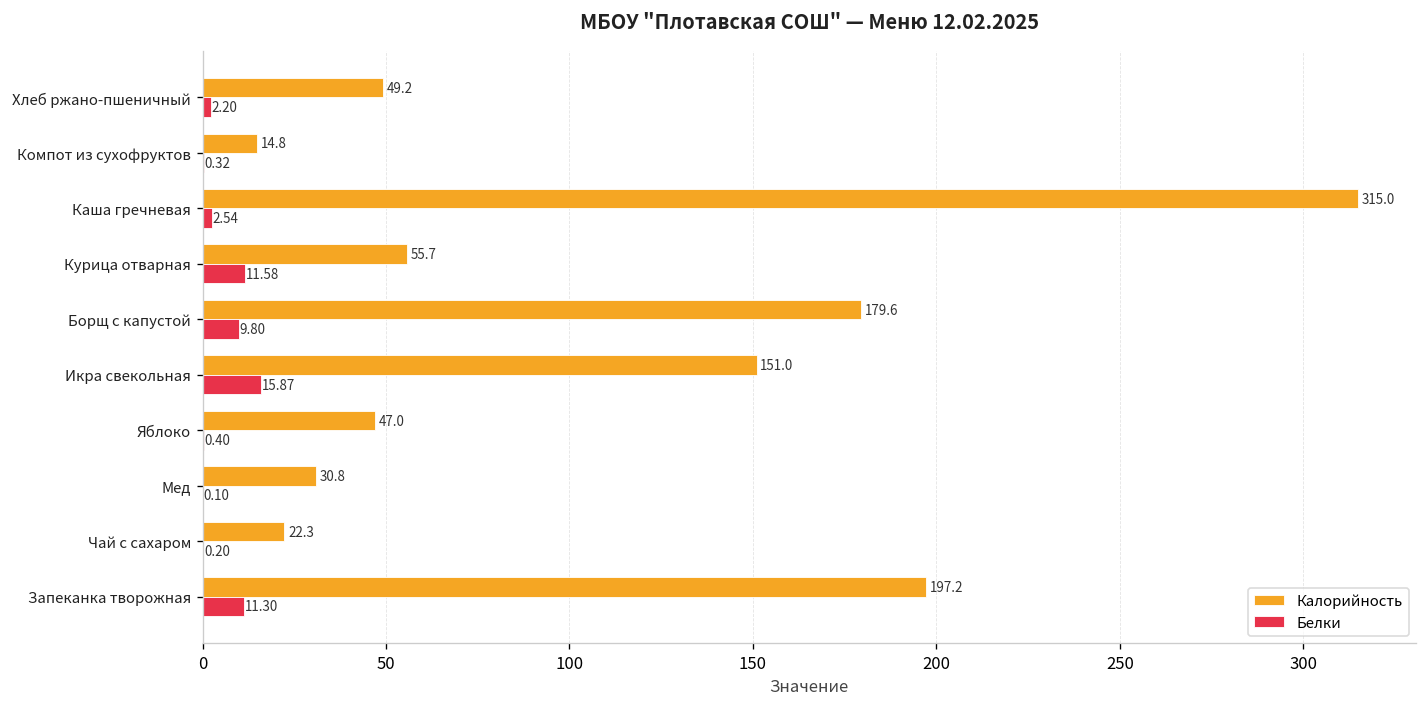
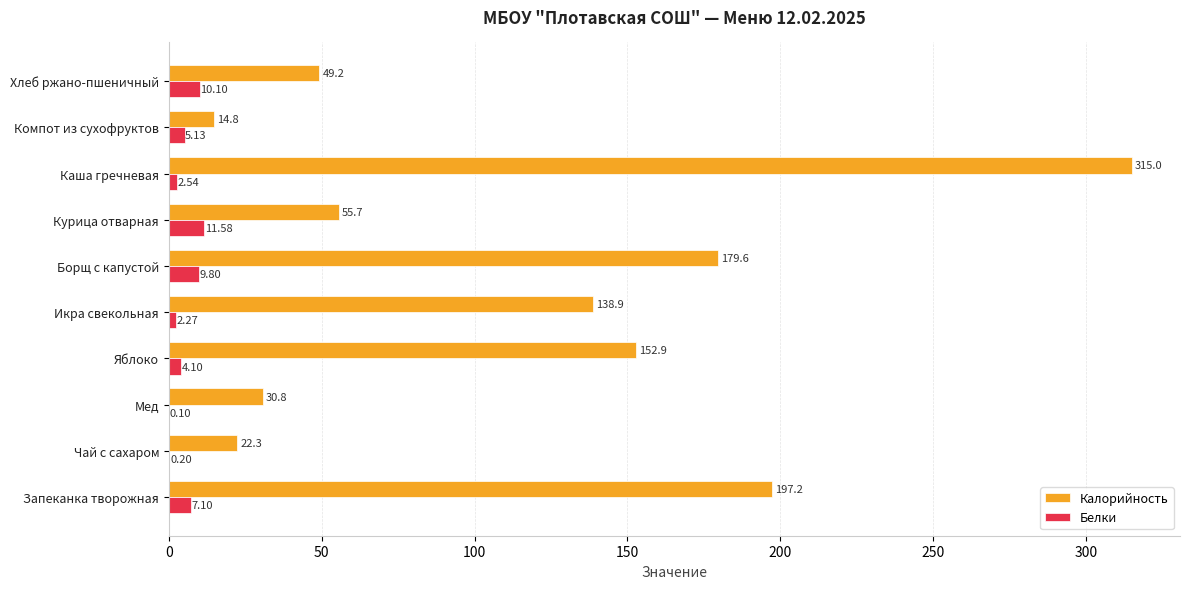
  {
    "Калорийность": {
      "Хлеб ржано-пшеничный": 49.2,
      "Компот из сухофруктов": 14.8,
      "Каша гречневая": 315.0,
      "Курица отварная": 55.7,
      "Борщ с капустой": 179.6,
-     "Икра свекольная": 151.0,
-     "Яблоко": 47.0,
+     "Икра свекольная": 138.9,
+     "Яблоко": 152.9,
      "Мед": 30.8,
      "Чай с сахаром": 22.3,
      "Запеканка творожная": 197.2
    },
    "Белки": {
-     "Хлеб ржано-пшеничный": 2.20,
-     "Компот из сухофруктов": 0.32,
+     "Хлеб ржано-пшеничный": 10.10,
+     "Компот из сухофруктов": 5.13,
      "Каша гречневая": 2.54,
      "Курица отварная": 11.58,
      "Борщ с капустой": 9.80,
-     "Икра свекольная": 15.87,
-     "Яблоко": 0.40,
+     "Икра свекольная": 2.27,
+     "Яблоко": 4.10,
      "Мед": 0.10,
      "Чай с сахаром": 0.20,
-     "Запеканка творожная": 11.30
+     "Запеканка творожная": 7.10
    }
  }
